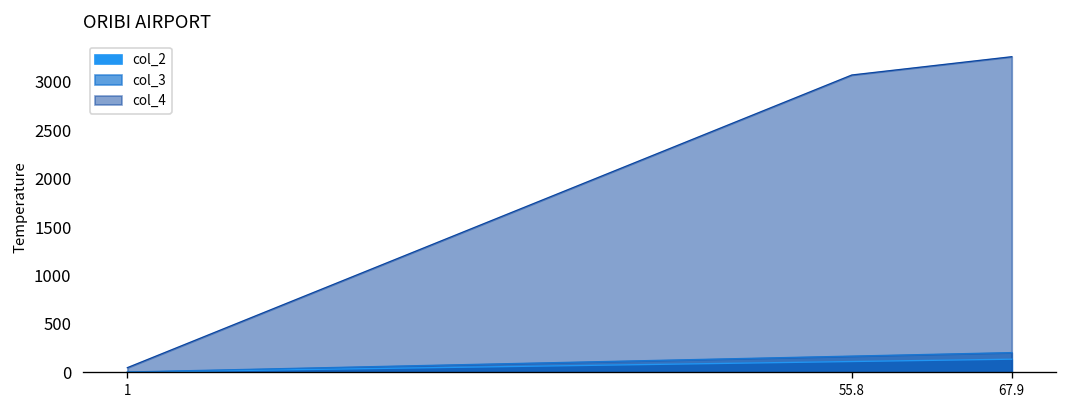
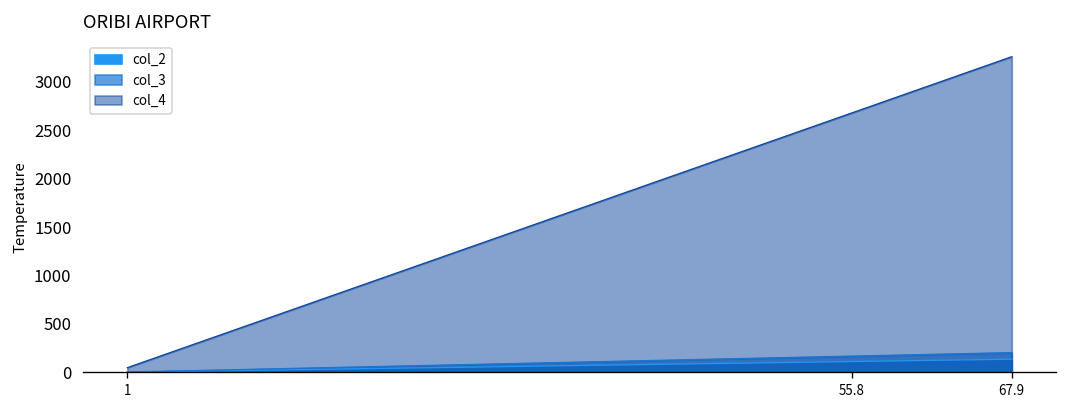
  {
    "col_4": {
      "1": 0,
-     "55.8": 3100,
+     "55.8": 2700,
      "67.9": 3300
    }
  }
